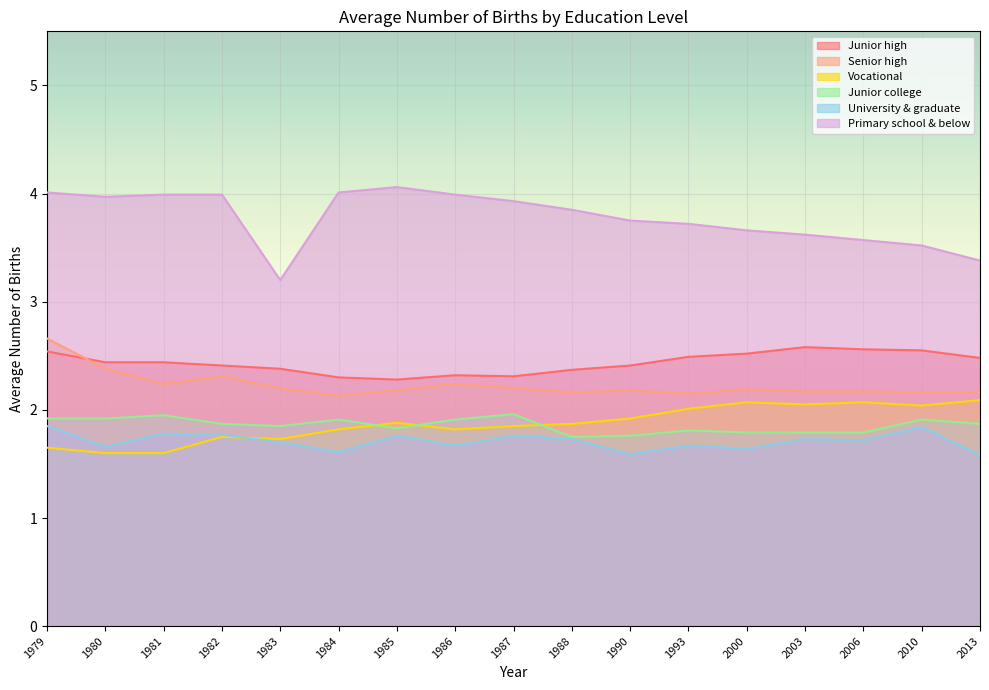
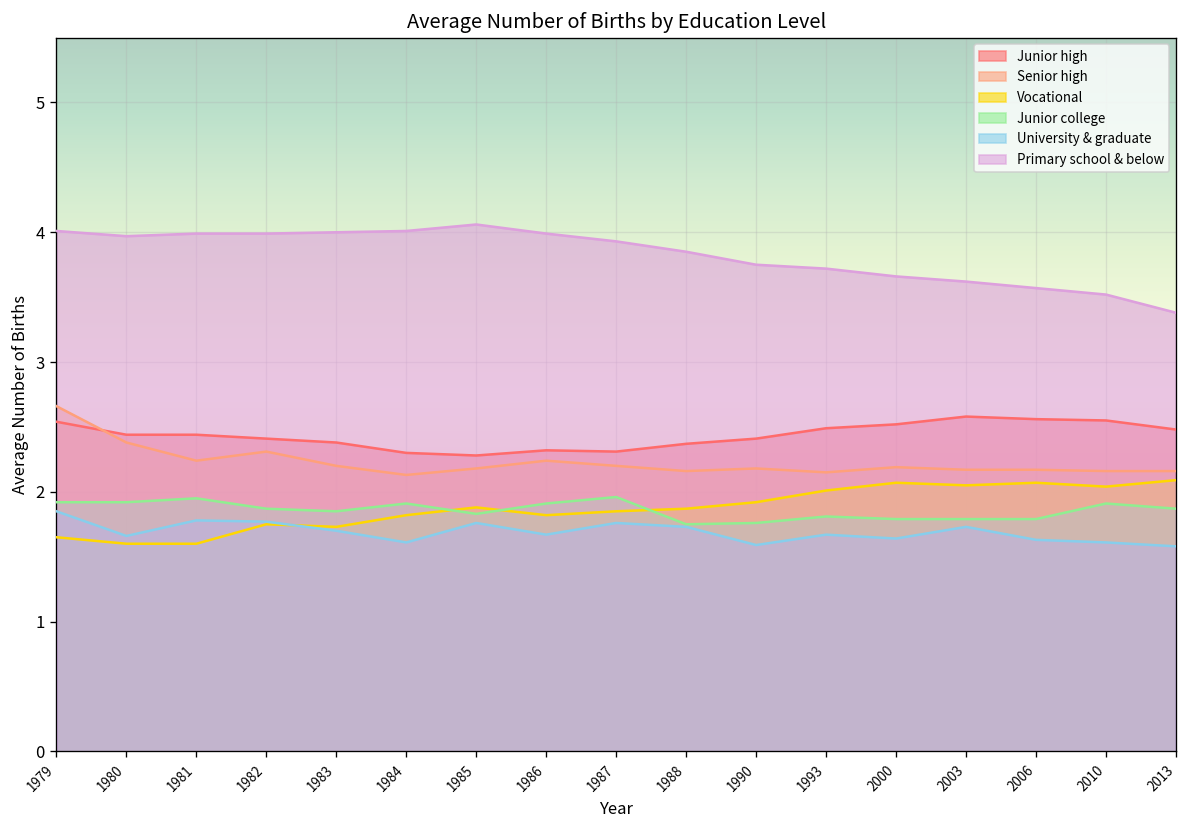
  {
    "Vocational": {
      "1979": 1.65,
      "1980": 1.60,
      "1981": 1.60,
      "1983": 1.73,
      "1984": 1.82,
      "1985": 1.88,
      "1986": 1.82,
      "1987": 1.85,
      "1988": 1.87,
      "1990": 1.92,
      "1993": 2.01,
      "2000": 2.07,
      "2003": 2.05,
      "2006": 2.07,
      "2010": 2.04,
      "2013": 2.09
    },
    "Junior college": {
      "1979": 1.92,
      "1980": 1.92,
      "1981": 1.95,
      "1982": 1.87,
      "1983": 1.85,
      "1984": 1.91,
      "1985": 1.83,
      "1986": 1.91,
      "1987": 1.96,
      "1990": 1.76,
      "1993": 1.81,
      "2000": 1.79,
      "2003": 1.79,
      "2006": 1.79,
      "2010": 1.91,
      "2013": 1.87
    },
    "University & graduate": {
      "1979": 1.85,
      "1980": 1.66,
      "1981": 1.78,
      "1983": 1.70,
      "1984": 1.61,
      "1985": 1.76,
      "1986": 1.67,
      "1987": 1.76,
      "1990": 1.59,
      "1993": 1.67,
      "2000": 1.64,
      "2003": 1.73,
-     "2006": 1.72,
-     "2010": 1.84,
+     "2006": 1.63,
+     "2010": 1.61,
      "2013": 1.58
    },
    "Primary school & below": {
      "1979": 4.0,
      "1980": 3.97,
      "1981": 4.0,
      "1982": 4.0,
-     "1983": 3.2,
+     "1983": 4.0,
      "1984": 4.0,
      "1985": 4.06,
      "1986": 4.0,
      "1987": 3.93,
      "1988": 3.85,
      "1990": 3.75,
      "1993": 3.7,
      "2000": 3.66,
      "2003": 3.6,
      "2006": 3.57,
      "2010": 3.5,
      "2013": 3.4
    }
  }
